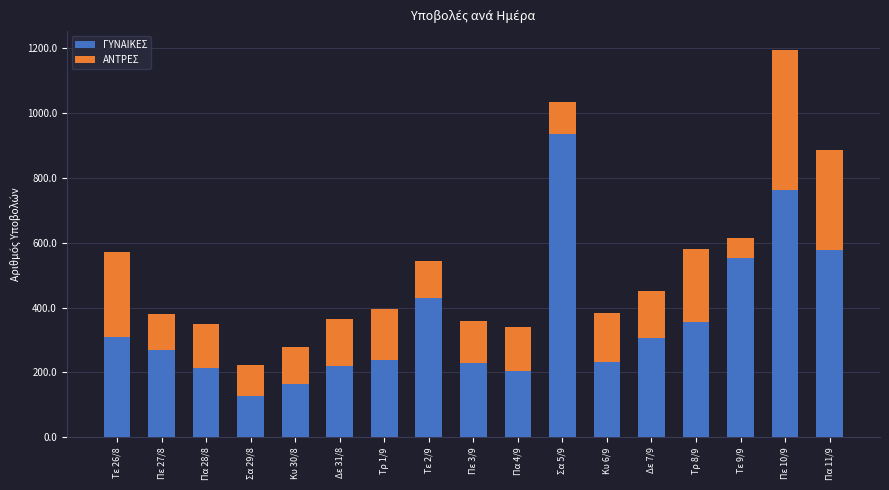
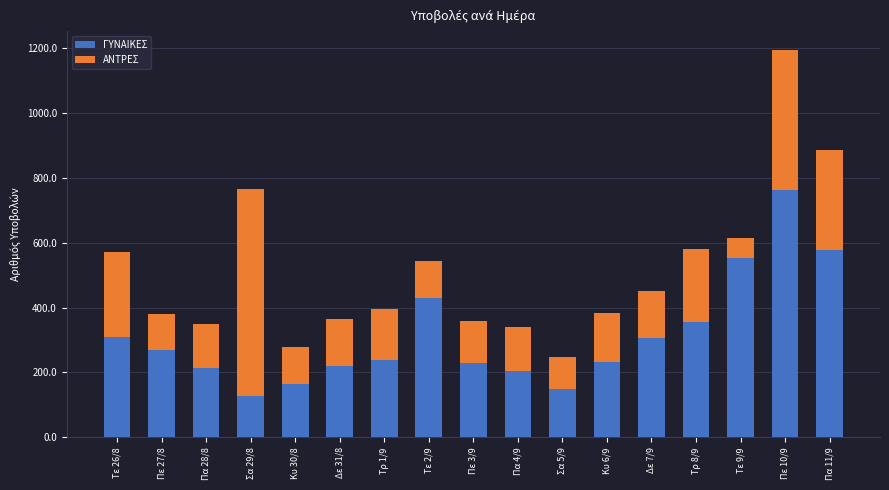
  {
    "ΓΥΝΑΙΚΕΣ": {
      "Τε 26/8": 310,
      "Πε 27/8": 270,
      "Πα 28/8": 220,
      "Σα 29/8": 130,
      "Κυ 30/8": 170,
      "Δε 31/8": 220,
      "Τρ 1/9": 240,
      "Τε 2/9": 430,
      "Πε 3/9": 230,
      "Πα 4/9": 210,
-     "Σα 5/9": 930,
+     "Σα 5/9": 150,
      "Κυ 6/9": 230,
      "Δε 7/9": 310,
      "Τρ 8/9": 360,
      "Τε 9/9": 550,
      "Πε 10/9": 760,
      "Πα 11/9": 580
    },
    "ΑΝΤΡΕΣ": {
      "Τε 26/8": 260,
      "Πε 27/8": 110,
      "Πα 28/8": 140,
-     "Σα 29/8": 100,
+     "Σα 29/8": 640,
      "Κυ 30/8": 110,
      "Δε 31/8": 140,
      "Τρ 1/9": 160,
      "Τε 2/9": 120,
      "Πε 3/9": 130,
      "Πα 4/9": 130,
      "Σα 5/9": 100,
      "Κυ 6/9": 150,
      "Δε 7/9": 150,
      "Τρ 8/9": 220,
      "Τε 9/9": 60,
      "Πε 10/9": 430,
      "Πα 11/9": 310
    }
  }
